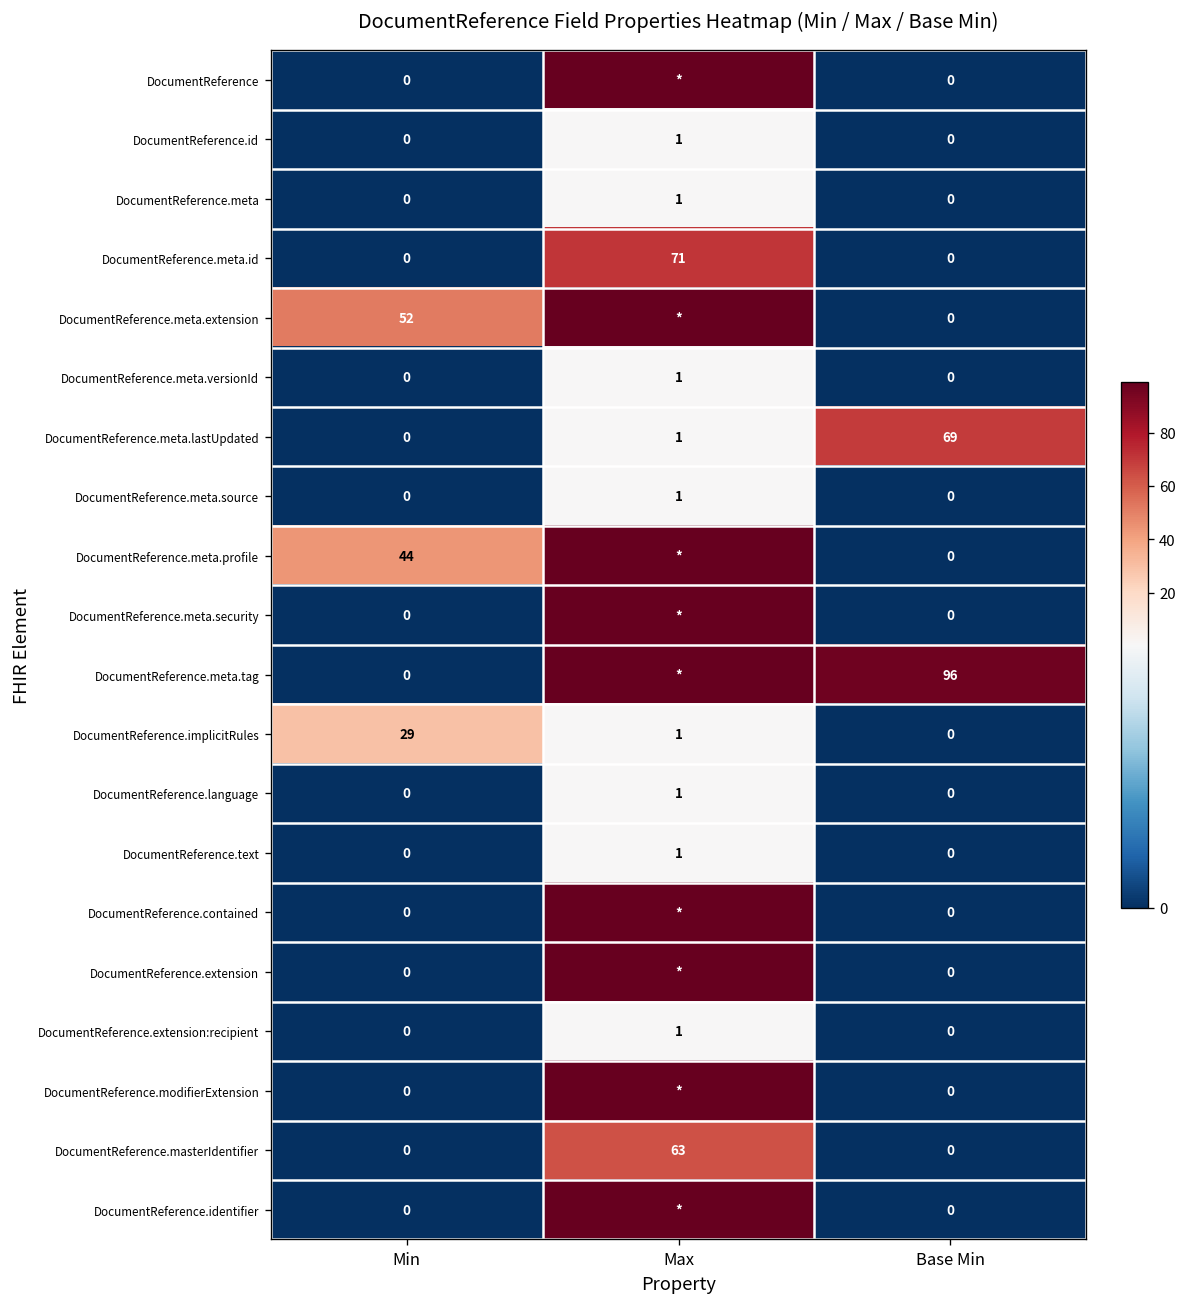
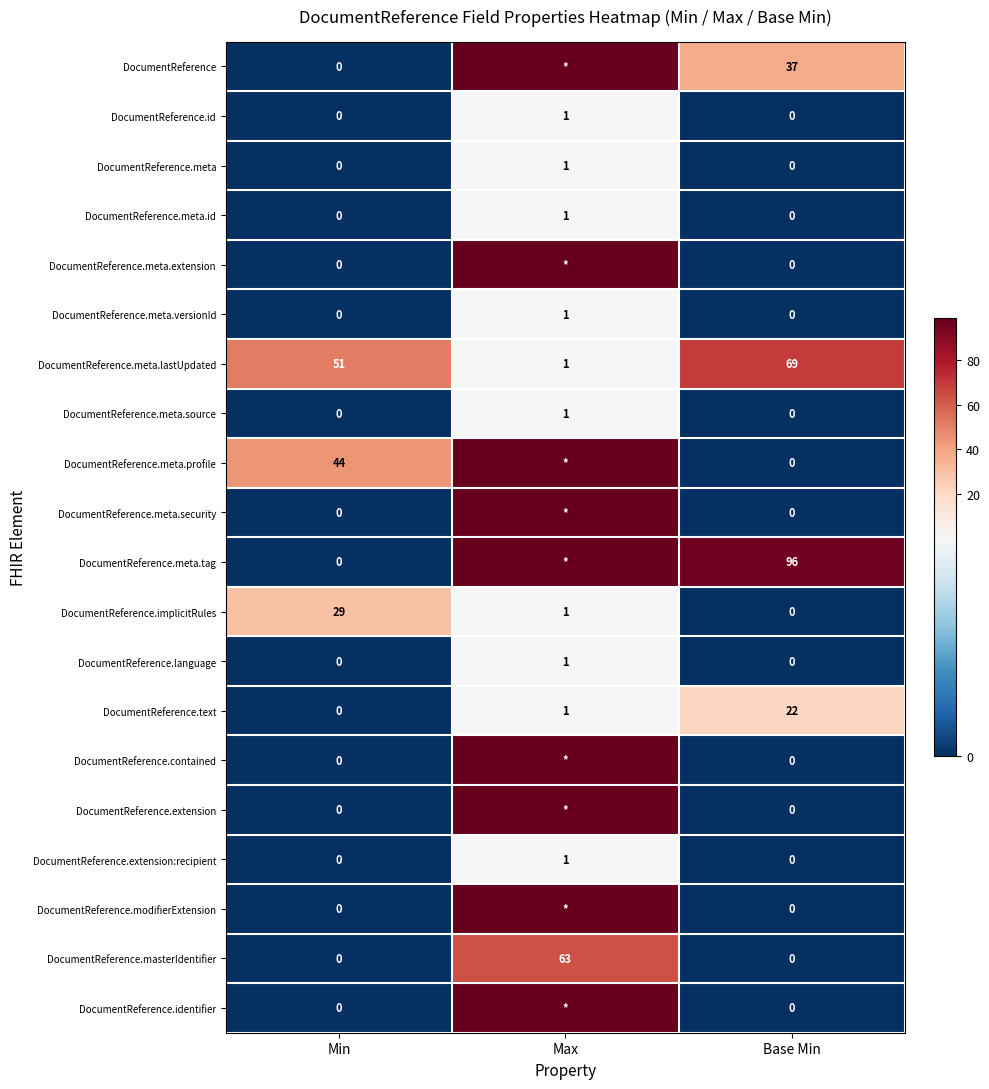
  {
    "DocumentReference": {
      "Min": 0,
-     "Base Min": 0
+     "Base Min": 37
    },
    "DocumentReference.id": {
      "Min": 0,
      "Max": 1,
      "Base Min": 0
    },
    "DocumentReference.meta": {
      "Min": 0,
      "Max": 1,
      "Base Min": 0
    },
    "DocumentReference.meta.id": {
      "Min": 0,
-     "Max": 71,
+     "Max": 1,
      "Base Min": 0
    },
    "DocumentReference.meta.extension": {
-     "Min": 52,
+     "Min": 0,
      "Base Min": 0
    },
    "DocumentReference.meta.versionId": {
      "Min": 0,
      "Max": 1,
      "Base Min": 0
    },
    "DocumentReference.meta.lastUpdated": {
-     "Min": 0,
+     "Min": 51,
      "Max": 1,
      "Base Min": 69
    },
    "DocumentReference.meta.source": {
      "Min": 0,
      "Max": 1,
      "Base Min": 0
    },
    "DocumentReference.meta.profile": {
      "Min": 44,
      "Base Min": 0
    },
    "DocumentReference.meta.security": {
      "Min": 0,
      "Base Min": 0
    },
    "DocumentReference.meta.tag": {
      "Min": 0,
      "Base Min": 96
    },
    "DocumentReference.implicitRules": {
      "Min": 29,
      "Max": 1,
      "Base Min": 0
    },
    "DocumentReference.language": {
      "Min": 0,
      "Max": 1,
      "Base Min": 0
    },
    "DocumentReference.text": {
      "Min": 0,
      "Max": 1,
-     "Base Min": 0
+     "Base Min": 22
    },
    "DocumentReference.contained": {
      "Min": 0,
      "Base Min": 0
    },
    "DocumentReference.extension": {
      "Min": 0,
      "Base Min": 0
    },
    "DocumentReference.extension:recipient": {
      "Min": 0,
      "Max": 1,
      "Base Min": 0
    },
    "DocumentReference.modifierExtension": {
      "Min": 0,
      "Base Min": 0
    },
    "DocumentReference.masterIdentifier": {
      "Min": 0,
      "Max": 63,
      "Base Min": 0
    },
    "DocumentReference.identifier": {
      "Min": 0,
      "Base Min": 0
    }
  }
